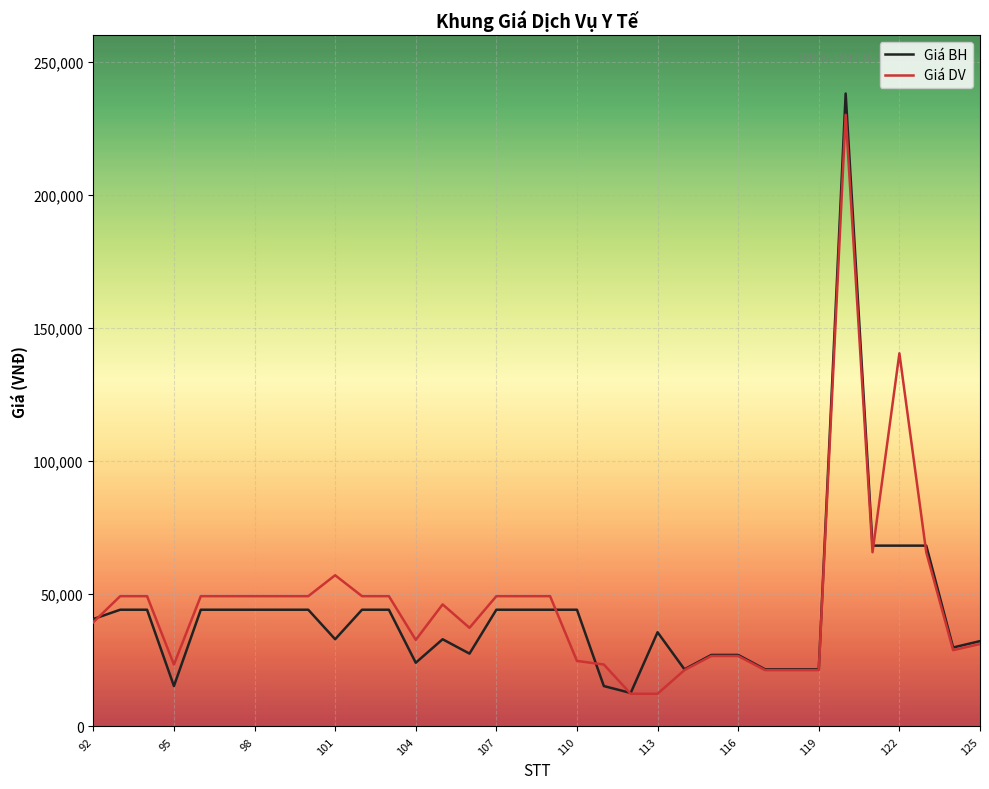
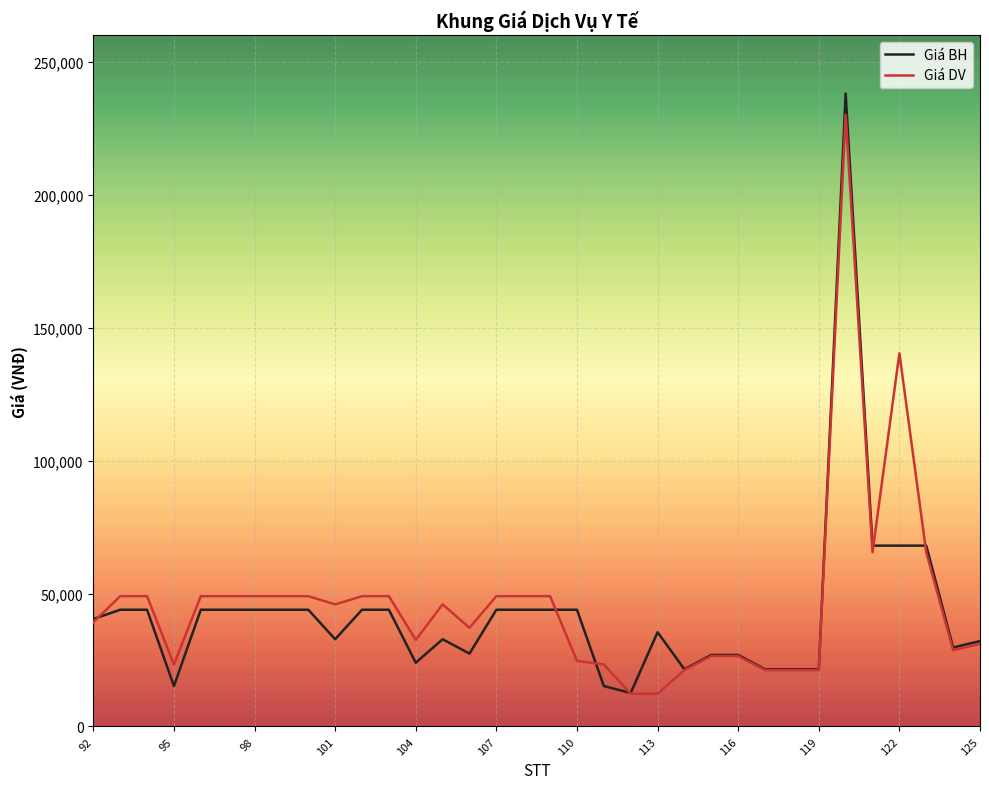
  {
    "Giá BH": {
      "92": "40,000",
      "95": "15,000",
      "98": "44,000",
      "101": "33,000",
      "104": "24,000",
      "107": "44,000",
      "110": "44,000",
      "113": "35,000",
      "122": "68,000",
      "125": "32,000"
    },
    "Giá DV": {
      "92": "39,000",
      "95": "23,000",
      "98": "49,000",
-     "101": "57,000",
+     "101": "46,000",
      "104": "33,000",
      "107": "49,000",
      "110": "25,000",
      "113": "12,000",
      "122": "140,000",
      "125": "31,000"
    }
  }
